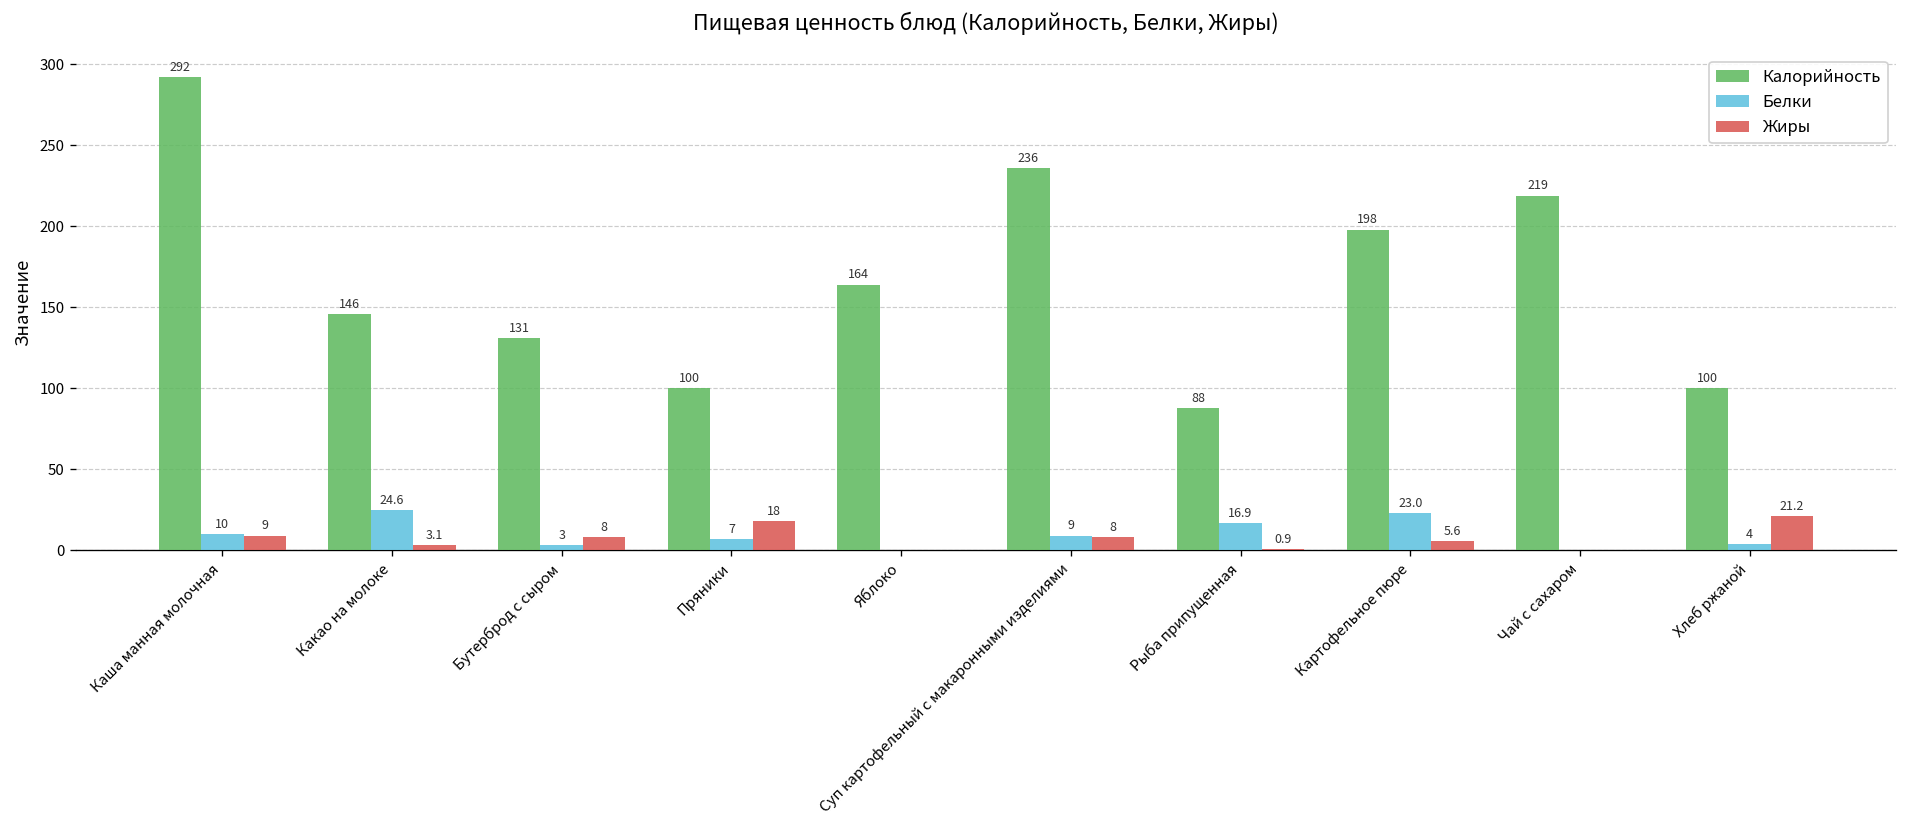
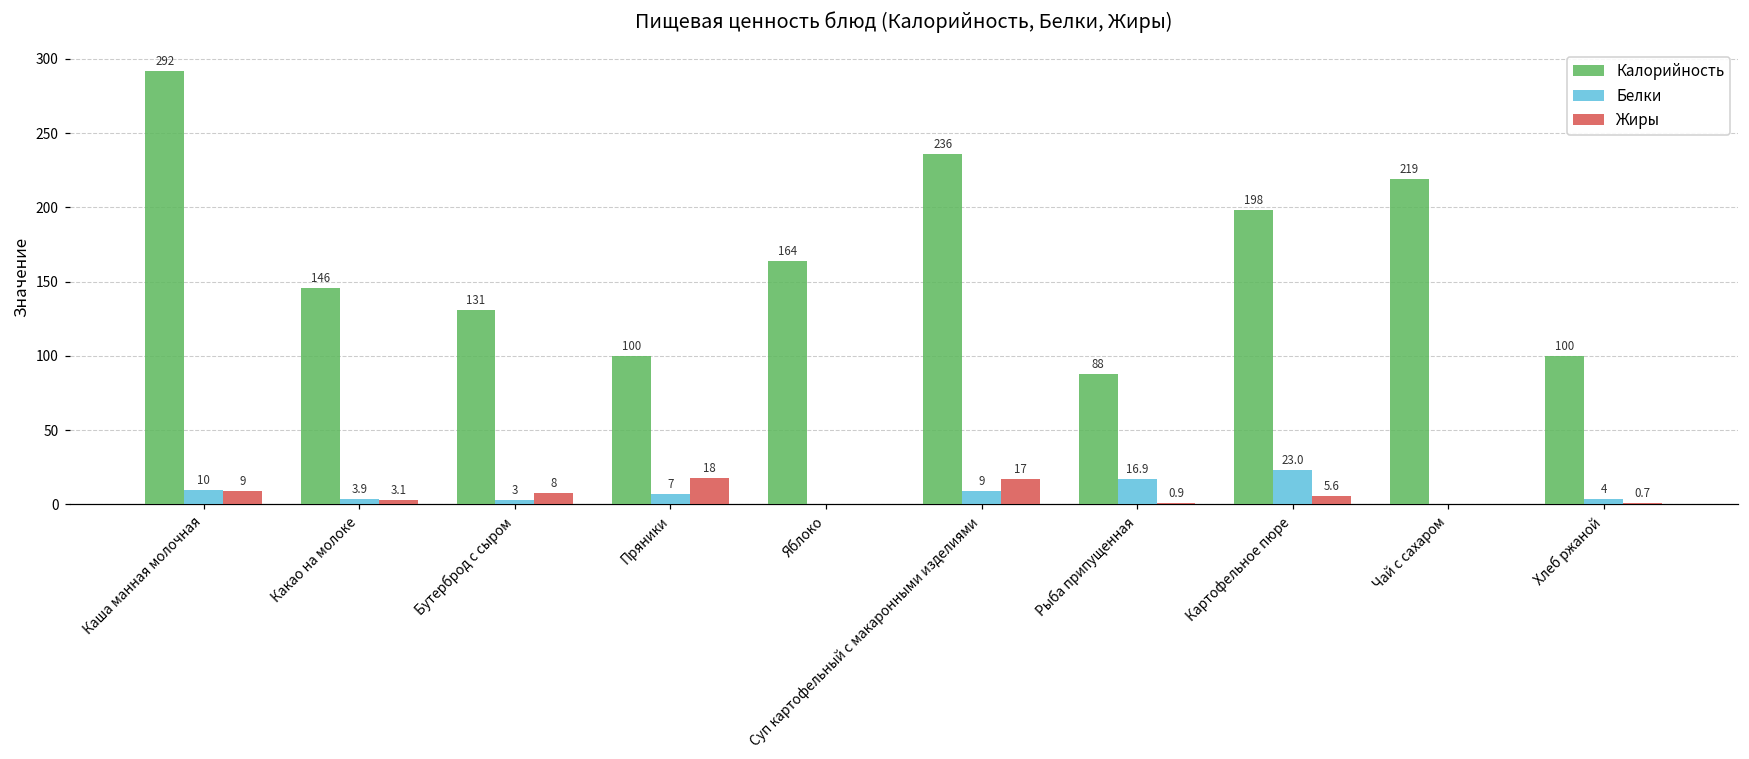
  {
    "Калорийность": {
      "Каша манная молочная": 292,
      "Какао на молоке": 146,
      "Бутерброд с сыром": 131,
      "Пряники": 100,
      "Яблоко": 164,
      "Суп картофельный с макаронными изделиями": 236,
      "Рыба припущенная": 88,
      "Картофельное пюре": 198,
      "Чай с сахаром": 219,
      "Хлеб ржаной": 100
    },
    "Белки": {
      "Каша манная молочная": 10,
-     "Какао на молоке": 24.6,
+     "Какао на молоке": 3.9,
      "Бутерброд с сыром": 3,
      "Пряники": 7,
      "Суп картофельный с макаронными изделиями": 9,
      "Рыба припущенная": 16.9,
      "Картофельное пюре": 23.0,
      "Хлеб ржаной": 4
    },
    "Жиры": {
      "Каша манная молочная": 9,
      "Какао на молоке": 3.1,
      "Бутерброд с сыром": 8,
      "Пряники": 18,
-     "Суп картофельный с макаронными изделиями": 8,
+     "Суп картофельный с макаронными изделиями": 17,
      "Рыба припущенная": 0.9,
      "Картофельное пюре": 5.6,
-     "Хлеб ржаной": 21.2
+     "Хлеб ржаной": 0.7
    }
  }
